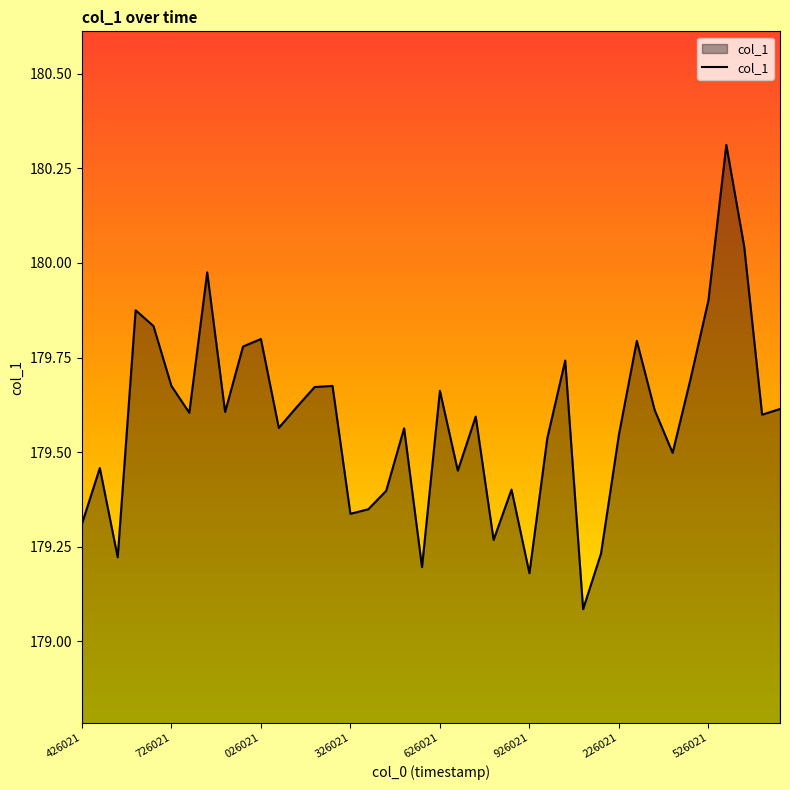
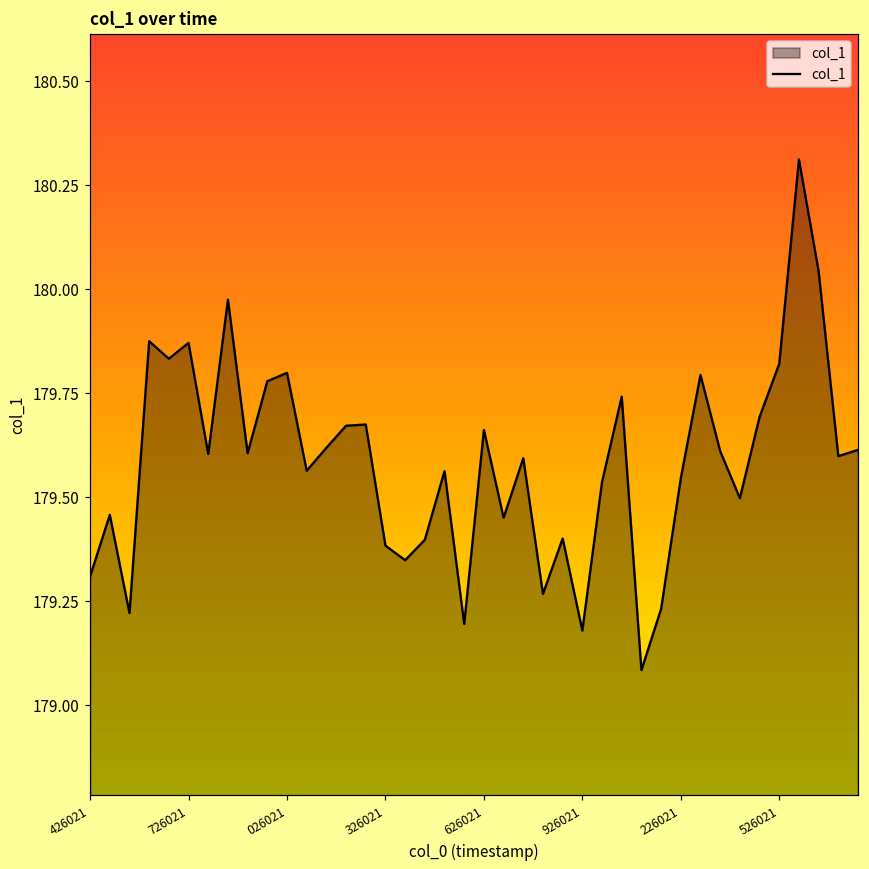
  {
    "426021": 179.31,
-   "726021": 179.68,
+   "726021": 179.87,
    "026021": 179.80,
-   "326021": 179.34,
+   "326021": 179.38,
    "626021": 179.66,
    "926021": 179.18,
    "226021": 179.55,
-   "526021": 179.90
+   "526021": 179.82
  }
